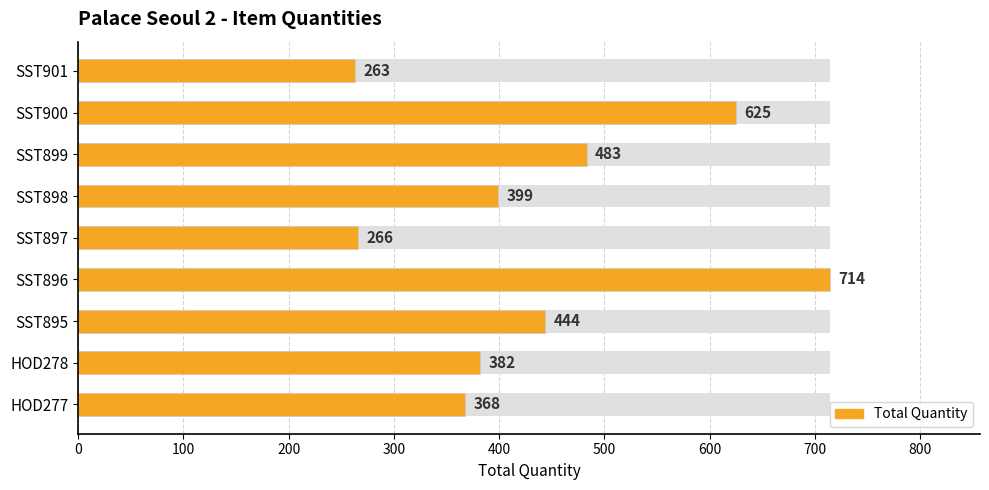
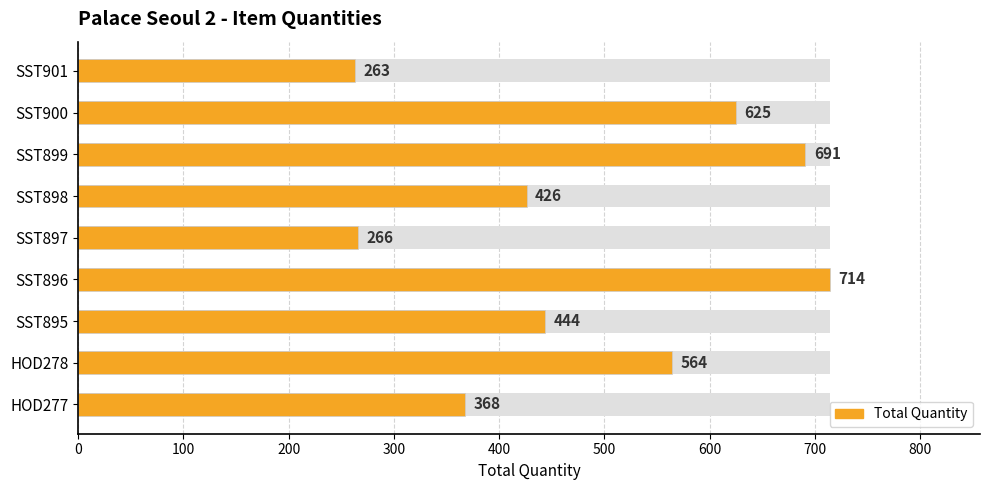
  {
    "Total Quantity": {
-     "SST899": 483,
-     "SST898": 399,
+     "SST899": 691,
+     "SST898": 426,
      "SST896": 714,
-     "HOD278": 382
+     "HOD278": 564
    }
  }
